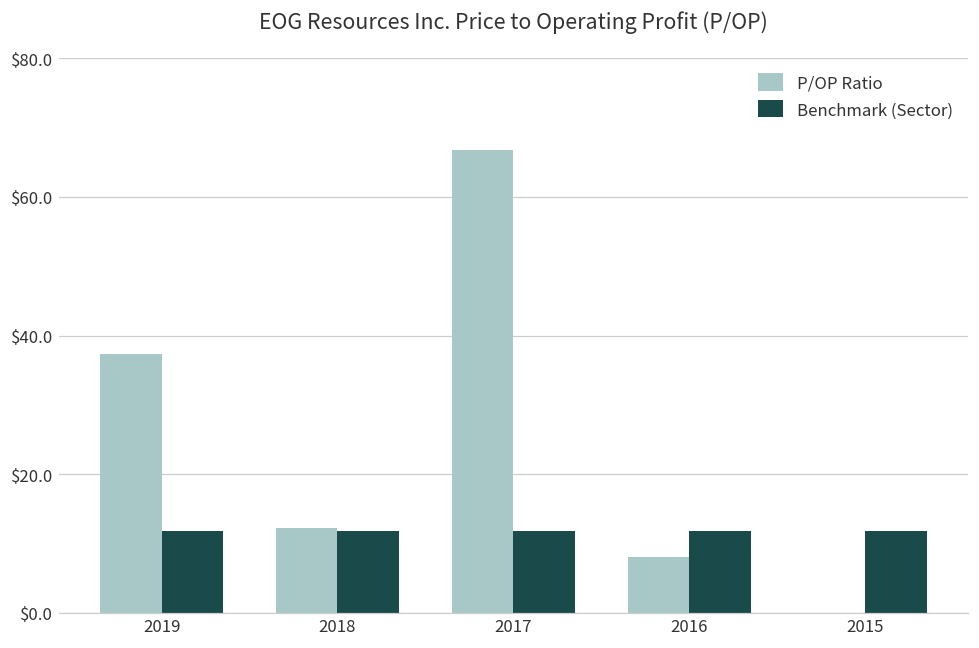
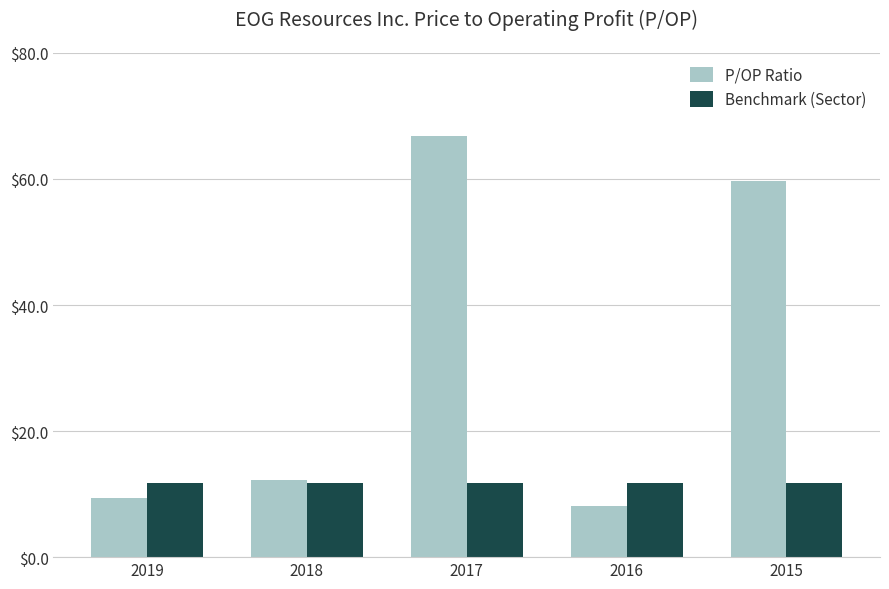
  {
    "P/OP Ratio": {
-     "2019": "$37",
+     "2019": "$9",
      "2018": "$12",
      "2017": "$67",
      "2016": "$8",
-     "2015": "$0"
+     "2015": "$60"
    },
    "Benchmark (Sector)": {
      "2019": "$12",
      "2018": "$12",
      "2017": "$12",
      "2016": "$12",
      "2015": "$12"
    }
  }
